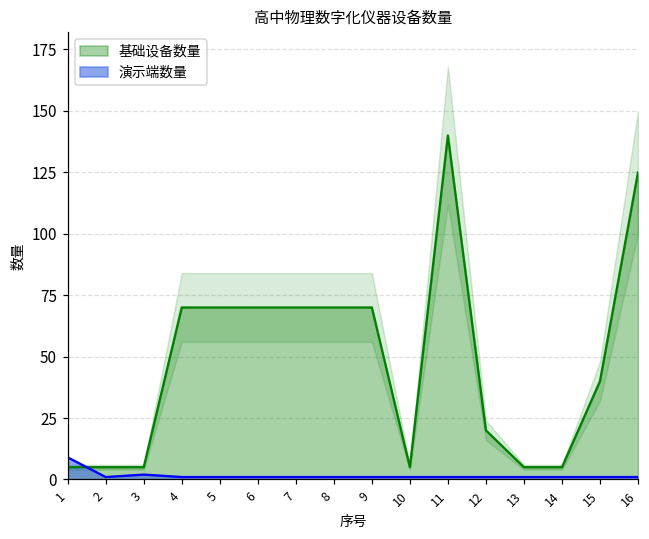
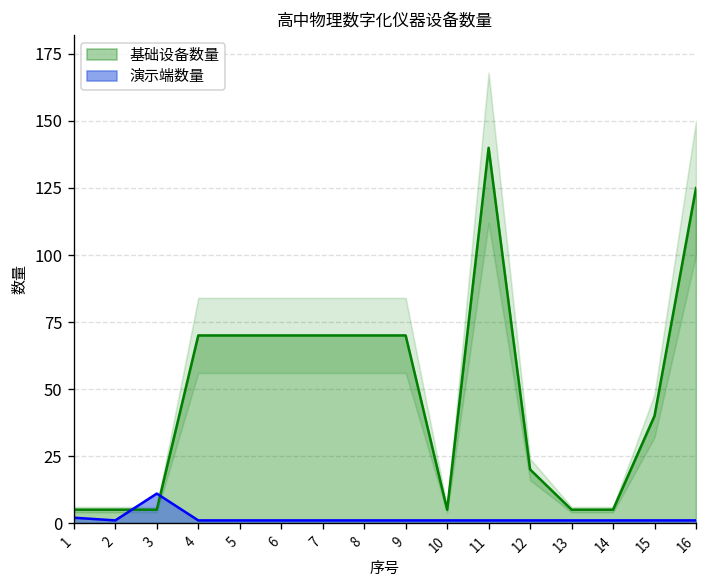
  {
    "演示端数量": {
-     "1": 9,
+     "1": 2,
      "2": 1,
-     "3": 2,
+     "3": 11,
      "4": 1,
      "5": 1,
      "6": 1,
      "7": 1,
      "8": 1,
      "9": 1,
      "10": 1,
      "11": 1,
      "12": 1,
      "13": 1,
      "14": 1,
      "15": 1,
      "16": 1
    }
  }
